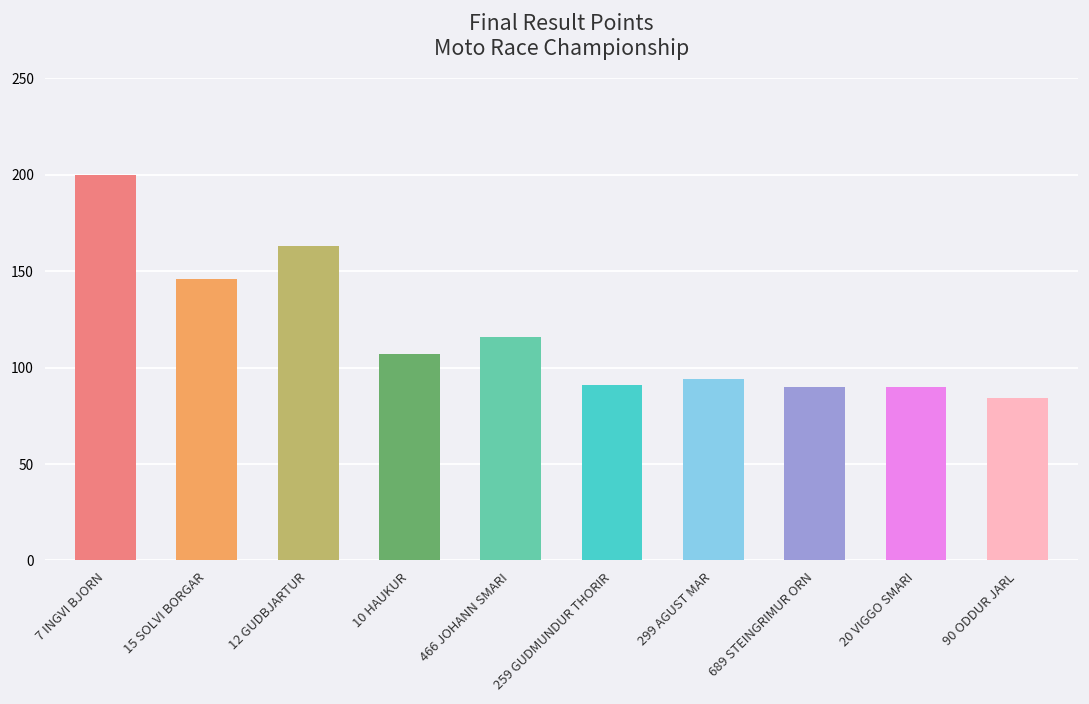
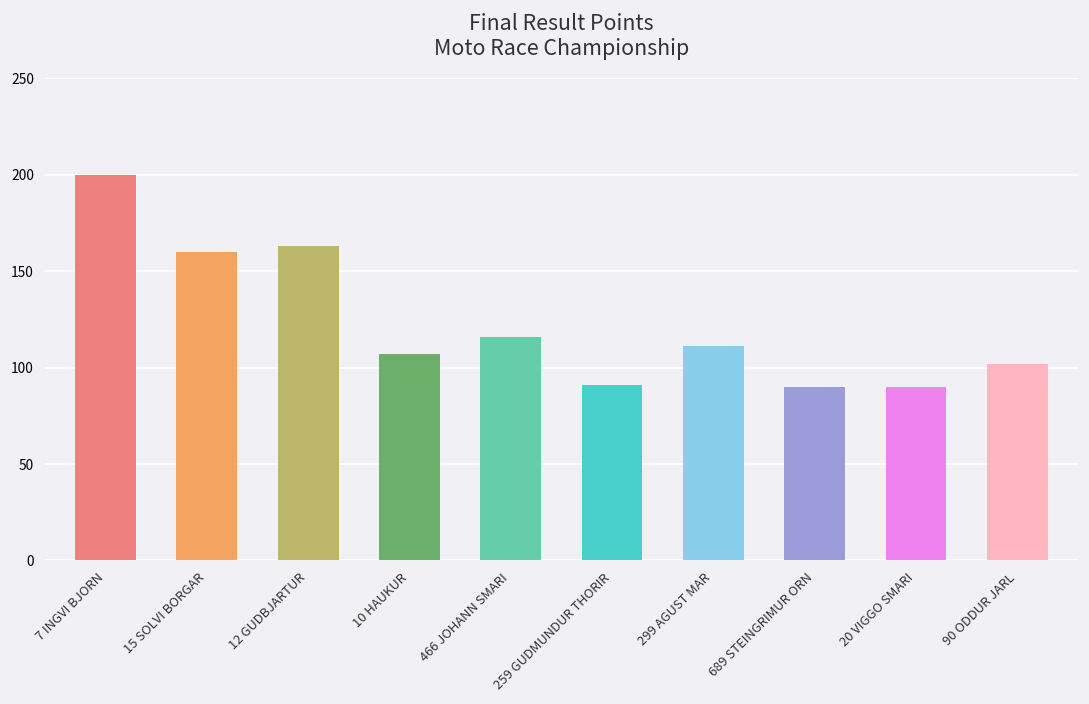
  {
    "7 INGVI BJORN": 200,
-   "15 SOLVI BORGAR": 146,
+   "15 SOLVI BORGAR": 160,
    "12 GUDBJARTUR": 163,
    "10 HAUKUR": 107,
    "466 JOHANN SMARI": 116,
    "259 GUDMUNDUR THORIR": 91,
-   "299 AGUST MAR": 94,
+   "299 AGUST MAR": 111,
    "689 STEINGRIMUR ORN": 90,
    "20 VIGGO SMARI": 90,
-   "90 ODDUR JARL": 84
+   "90 ODDUR JARL": 102
  }
